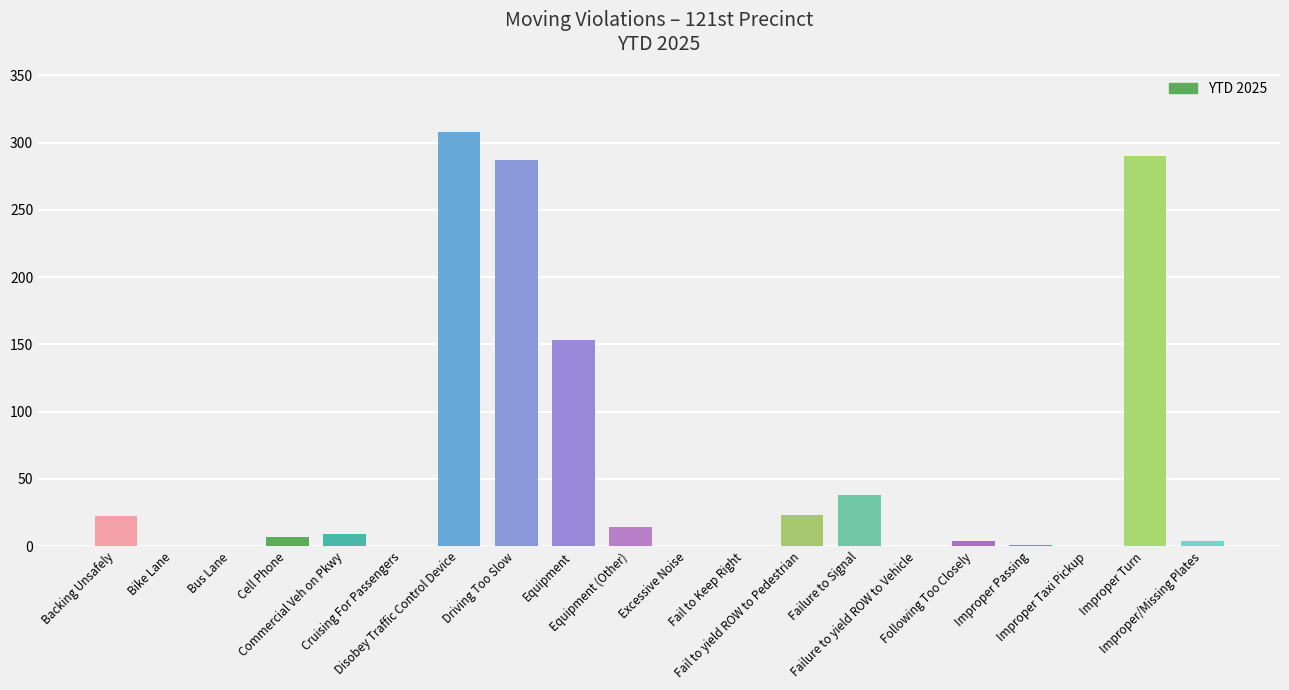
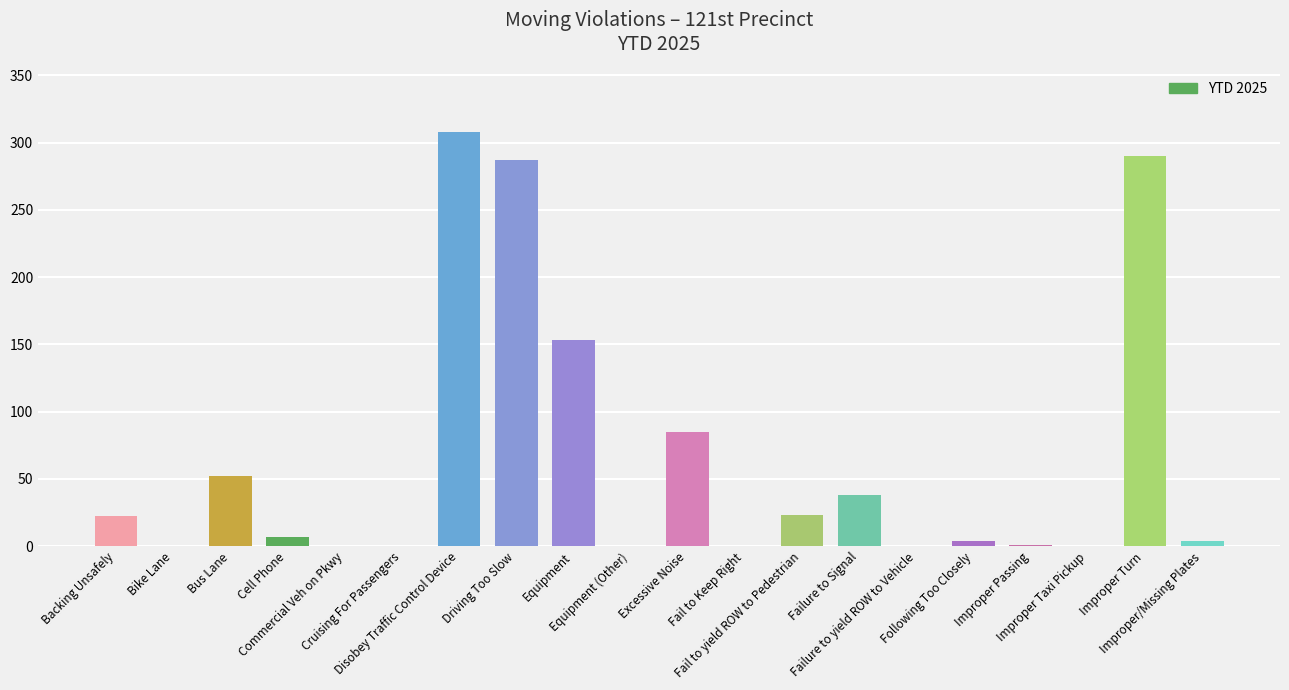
  {
    "Backing Unsafely": 22,
    "Bike Lane": 0,
-   "Bus Lane": 0,
+   "Bus Lane": 52,
    "Cell Phone": 7,
-   "Commercial Veh on Pkwy": 9,
+   "Commercial Veh on Pkwy": 0,
    "Cruising For Passengers": 0,
    "Disobey Traffic Control Device": 308,
    "Driving Too Slow": 287,
    "Equipment": 153,
-   "Equipment (Other)": 14,
-   "Excessive Noise": 0,
+   "Equipment (Other)": 0,
+   "Excessive Noise": 85,
    "Fail to Keep Right": 0,
    "Fail to yield ROW to Pedestrian": 23,
    "Failure to Signal": 38,
    "Failure to yield ROW to Vehicle": 0,
    "Following Too Closely": 4,
    "Improper Taxi Pickup": 0,
    "Improper Turn": 290,
    "Improper/Missing Plates": 4
  }
